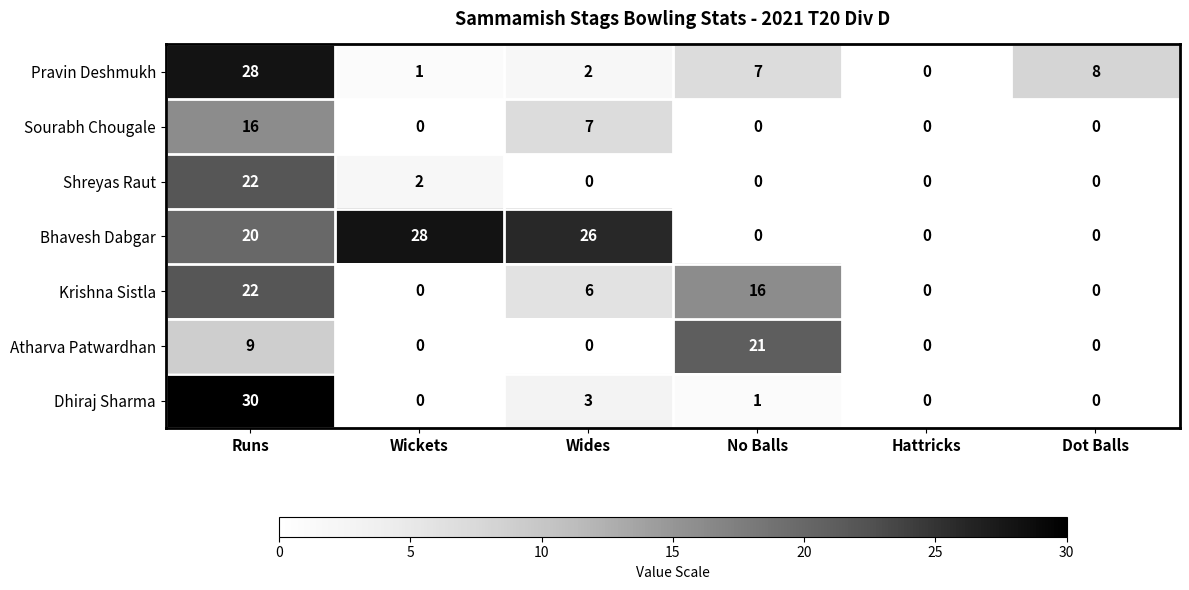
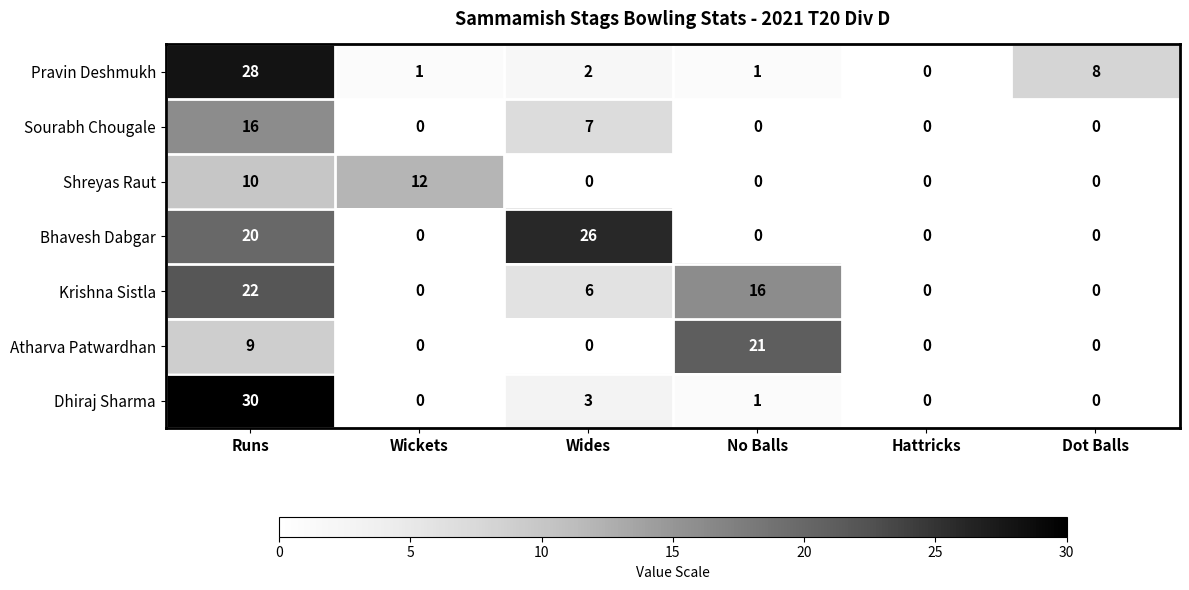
  {
    "Pravin Deshmukh": {
      "Runs": 28,
      "Wickets": 1,
      "Wides": 2,
-     "No Balls": 7,
+     "No Balls": 1,
      "Hattricks": 0,
      "Dot Balls": 8
    },
    "Sourabh Chougale": {
      "Runs": 16,
      "Wickets": 0,
      "Wides": 7,
      "No Balls": 0,
      "Hattricks": 0,
      "Dot Balls": 0
    },
    "Shreyas Raut": {
-     "Runs": 22,
-     "Wickets": 2,
+     "Runs": 10,
+     "Wickets": 12,
      "Wides": 0,
      "No Balls": 0,
      "Hattricks": 0,
      "Dot Balls": 0
    },
    "Bhavesh Dabgar": {
      "Runs": 20,
-     "Wickets": 28,
+     "Wickets": 0,
      "Wides": 26,
      "No Balls": 0,
      "Hattricks": 0,
      "Dot Balls": 0
    },
    "Krishna Sistla": {
      "Runs": 22,
      "Wickets": 0,
      "Wides": 6,
      "No Balls": 16,
      "Hattricks": 0,
      "Dot Balls": 0
    },
    "Atharva Patwardhan": {
      "Runs": 9,
      "Wickets": 0,
      "Wides": 0,
      "No Balls": 21,
      "Hattricks": 0,
      "Dot Balls": 0
    },
    "Dhiraj Sharma": {
      "Runs": 30,
      "Wickets": 0,
      "Wides": 3,
      "No Balls": 1,
      "Hattricks": 0,
      "Dot Balls": 0
    }
  }
